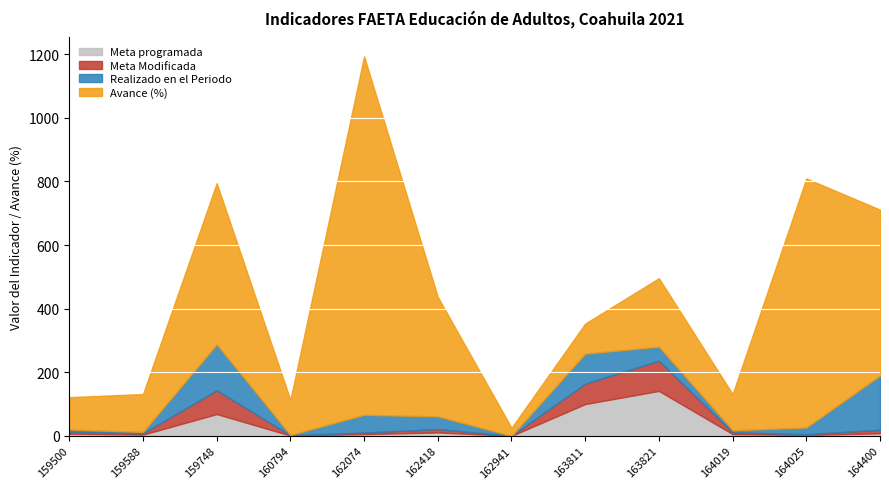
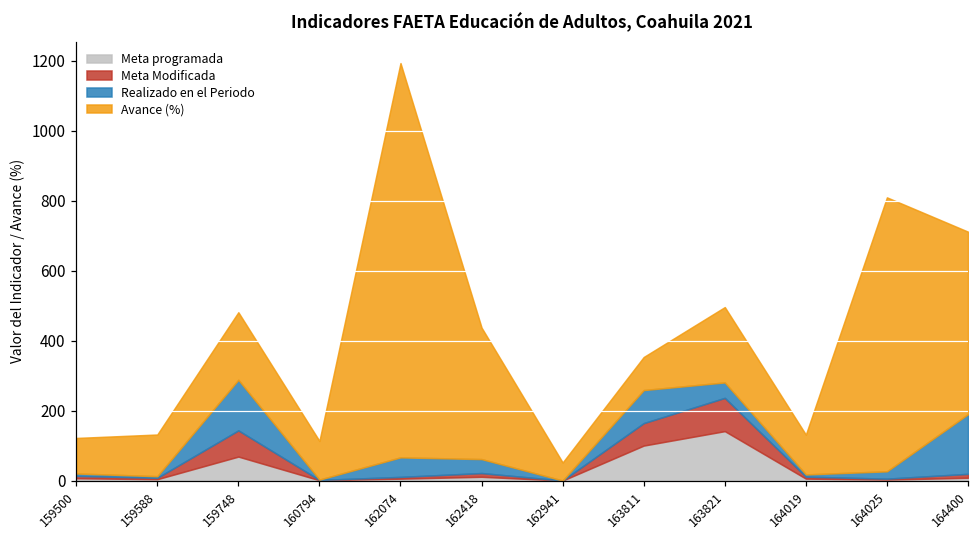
  {
    "Meta programada": {
      "159748": 70,
      "162418": 10,
      "163811": 100,
      "163821": 140,
      "164400": 10
    },
    "Meta Modificada": {
      "159748": 70,
      "162418": 10,
      "163811": 60,
      "163821": 100,
      "164400": 10
    },
    "Realizado en el Periodo": {
      "159748": 140,
      "162074": 60,
      "162418": 40,
      "163811": 90,
      "163821": 40,
      "164025": 20,
      "164400": 170
    },
    "Avance (%)": {
      "159500": 100,
      "159588": 120,
-     "159748": 510,
+     "159748": 190,
      "160794": 110,
      "162074": 1130,
      "162418": 380,
-     "162941": 30,
+     "162941": 50,
      "163811": 90,
      "163821": 220,
      "164019": 110,
      "164025": 780,
      "164400": 520
    }
  }
